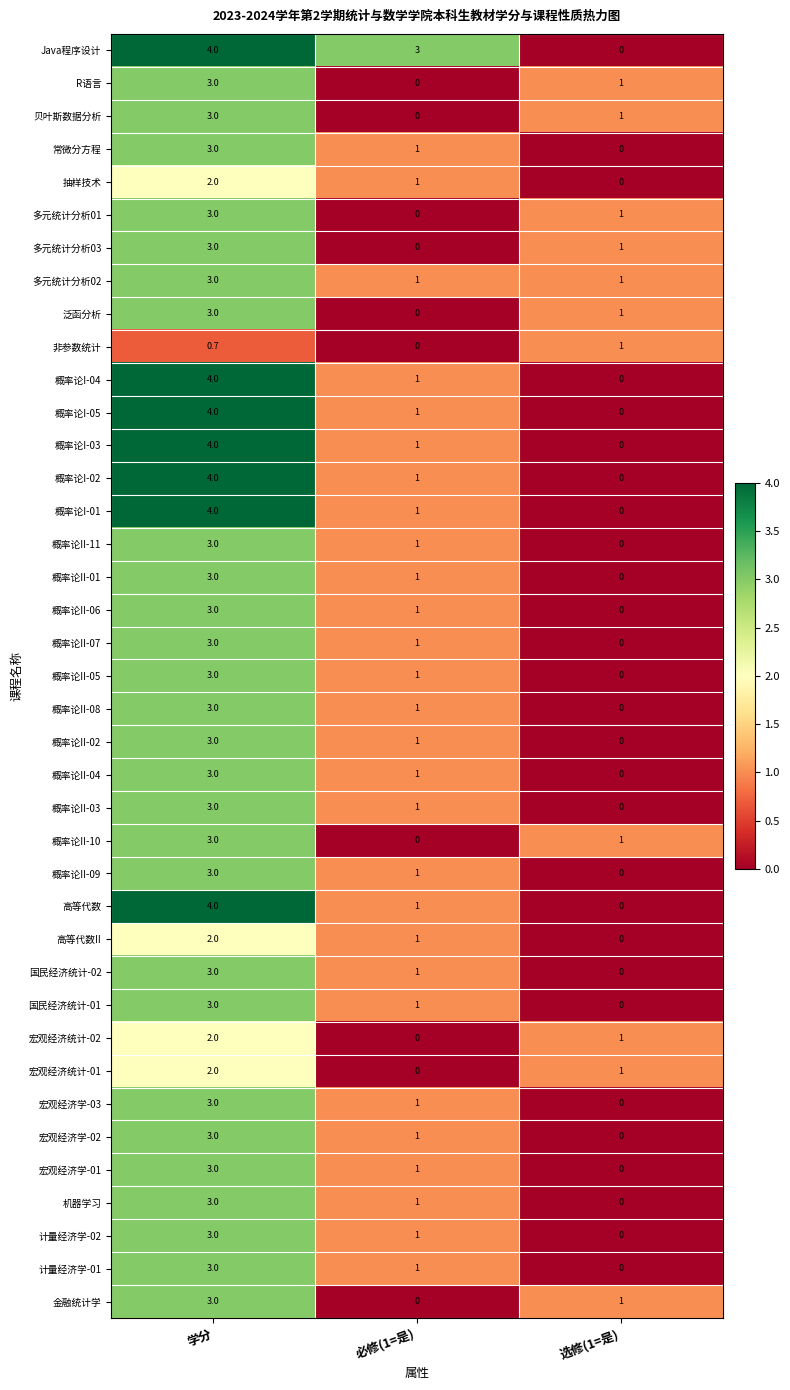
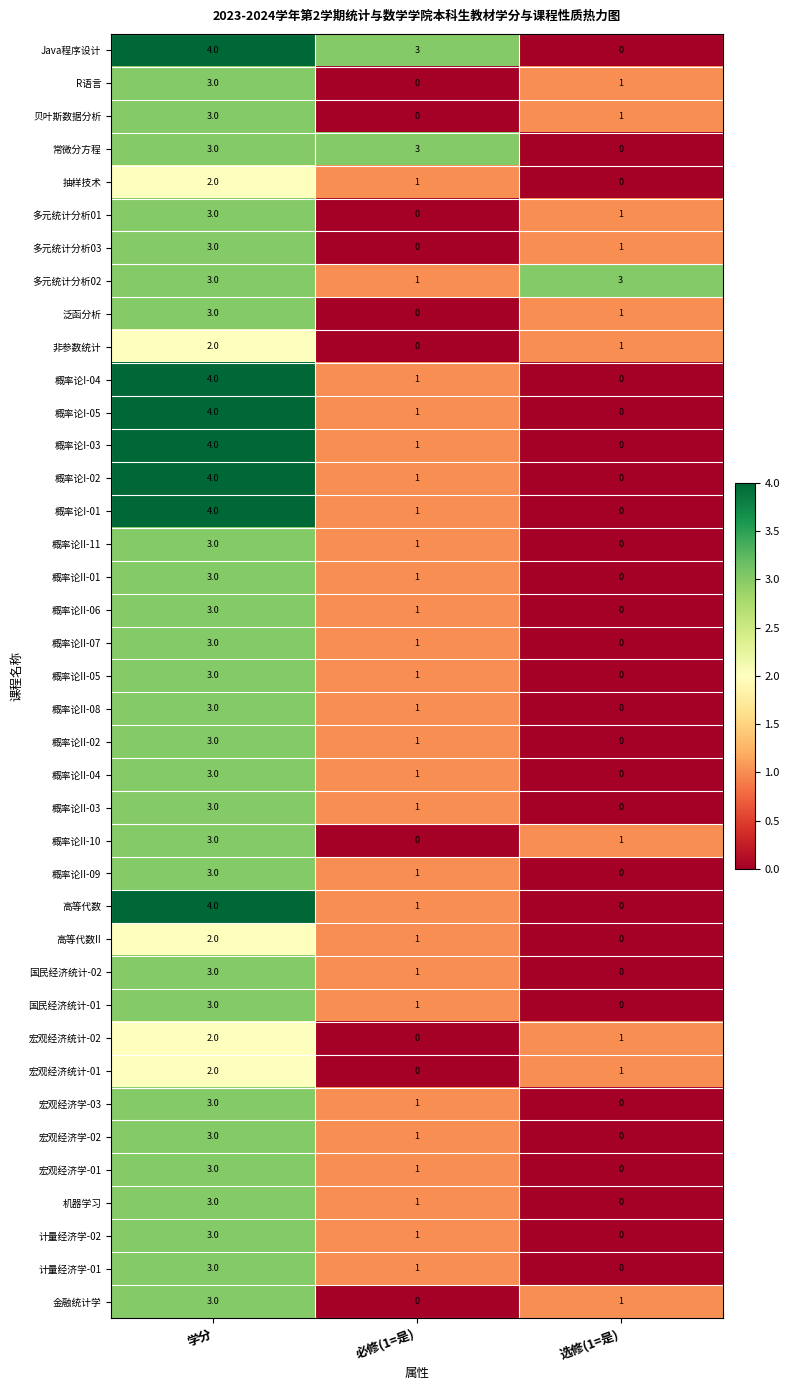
  {
    "Java程序设计": {
      "学分": 4.0,
      "必修(1=是)": 3,
      "选修(1=是)": 0
    },
    "R语言": {
      "学分": 3.0,
      "必修(1=是)": 0,
      "选修(1=是)": 1
    },
    "贝叶斯数据分析": {
      "学分": 3.0,
      "必修(1=是)": 0,
      "选修(1=是)": 1
    },
    "常微分方程": {
      "学分": 3.0,
-     "必修(1=是)": 1,
+     "必修(1=是)": 3,
      "选修(1=是)": 0
    },
    "抽样技术": {
      "学分": 2.0,
      "必修(1=是)": 1,
      "选修(1=是)": 0
    },
    "多元统计分析01": {
      "学分": 3.0,
      "必修(1=是)": 0,
      "选修(1=是)": 1
    },
    "多元统计分析03": {
      "学分": 3.0,
      "必修(1=是)": 0,
      "选修(1=是)": 1
    },
    "多元统计分析02": {
      "学分": 3.0,
      "必修(1=是)": 1,
-     "选修(1=是)": 1
+     "选修(1=是)": 3
    },
    "泛函分析": {
      "学分": 3.0,
      "必修(1=是)": 0,
      "选修(1=是)": 1
    },
    "非参数统计": {
-     "学分": 0.7,
+     "学分": 2.0,
      "必修(1=是)": 0,
      "选修(1=是)": 1
    },
    "概率论I-04": {
      "学分": 4.0,
      "必修(1=是)": 1,
      "选修(1=是)": 0
    },
    "概率论I-05": {
      "学分": 4.0,
      "必修(1=是)": 1,
      "选修(1=是)": 0
    },
    "概率论I-03": {
      "学分": 4.0,
      "必修(1=是)": 1,
      "选修(1=是)": 0
    },
    "概率论I-02": {
      "学分": 4.0,
      "必修(1=是)": 1,
      "选修(1=是)": 0
    },
    "概率论I-01": {
      "学分": 4.0,
      "必修(1=是)": 1,
      "选修(1=是)": 0
    },
    "概率论II-11": {
      "学分": 3.0,
      "必修(1=是)": 1,
      "选修(1=是)": 0
    },
    "概率论II-01": {
      "学分": 3.0,
      "必修(1=是)": 1,
      "选修(1=是)": 0
    },
    "概率论II-06": {
      "学分": 3.0,
      "必修(1=是)": 1,
      "选修(1=是)": 0
    },
    "概率论II-07": {
      "学分": 3.0,
      "必修(1=是)": 1,
      "选修(1=是)": 0
    },
    "概率论II-05": {
      "学分": 3.0,
      "必修(1=是)": 1,
      "选修(1=是)": 0
    },
    "概率论II-08": {
      "学分": 3.0,
      "必修(1=是)": 1,
      "选修(1=是)": 0
    },
    "概率论II-02": {
      "学分": 3.0,
      "必修(1=是)": 1,
      "选修(1=是)": 0
    },
    "概率论II-04": {
      "学分": 3.0,
      "必修(1=是)": 1,
      "选修(1=是)": 0
    },
    "概率论II-03": {
      "学分": 3.0,
      "必修(1=是)": 1,
      "选修(1=是)": 0
    },
    "概率论II-10": {
      "学分": 3.0,
      "必修(1=是)": 0,
      "选修(1=是)": 1
    },
    "概率论II-09": {
      "学分": 3.0,
      "必修(1=是)": 1,
      "选修(1=是)": 0
    },
    "高等代数": {
      "学分": 4.0,
      "必修(1=是)": 1,
      "选修(1=是)": 0
    },
    "高等代数II": {
      "学分": 2.0,
      "必修(1=是)": 1,
      "选修(1=是)": 0
    },
    "国民经济统计-02": {
      "学分": 3.0,
      "必修(1=是)": 1,
      "选修(1=是)": 0
    },
    "国民经济统计-01": {
      "学分": 3.0,
      "必修(1=是)": 1,
      "选修(1=是)": 0
    },
    "宏观经济统计-02": {
      "学分": 2.0,
      "必修(1=是)": 0,
      "选修(1=是)": 1
    },
    "宏观经济统计-01": {
      "学分": 2.0,
      "必修(1=是)": 0,
      "选修(1=是)": 1
    },
    "宏观经济学-03": {
      "学分": 3.0,
      "必修(1=是)": 1,
      "选修(1=是)": 0
    },
    "宏观经济学-02": {
      "学分": 3.0,
      "必修(1=是)": 1,
      "选修(1=是)": 0
    },
    "宏观经济学-01": {
      "学分": 3.0,
      "必修(1=是)": 1,
      "选修(1=是)": 0
    },
    "机器学习": {
      "学分": 3.0,
      "必修(1=是)": 1,
      "选修(1=是)": 0
    },
    "计量经济学-02": {
      "学分": 3.0,
      "必修(1=是)": 1,
      "选修(1=是)": 0
    },
    "计量经济学-01": {
      "学分": 3.0,
      "必修(1=是)": 1,
      "选修(1=是)": 0
    },
    "金融统计学": {
      "学分": 3.0,
      "必修(1=是)": 0,
      "选修(1=是)": 1
    }
  }
